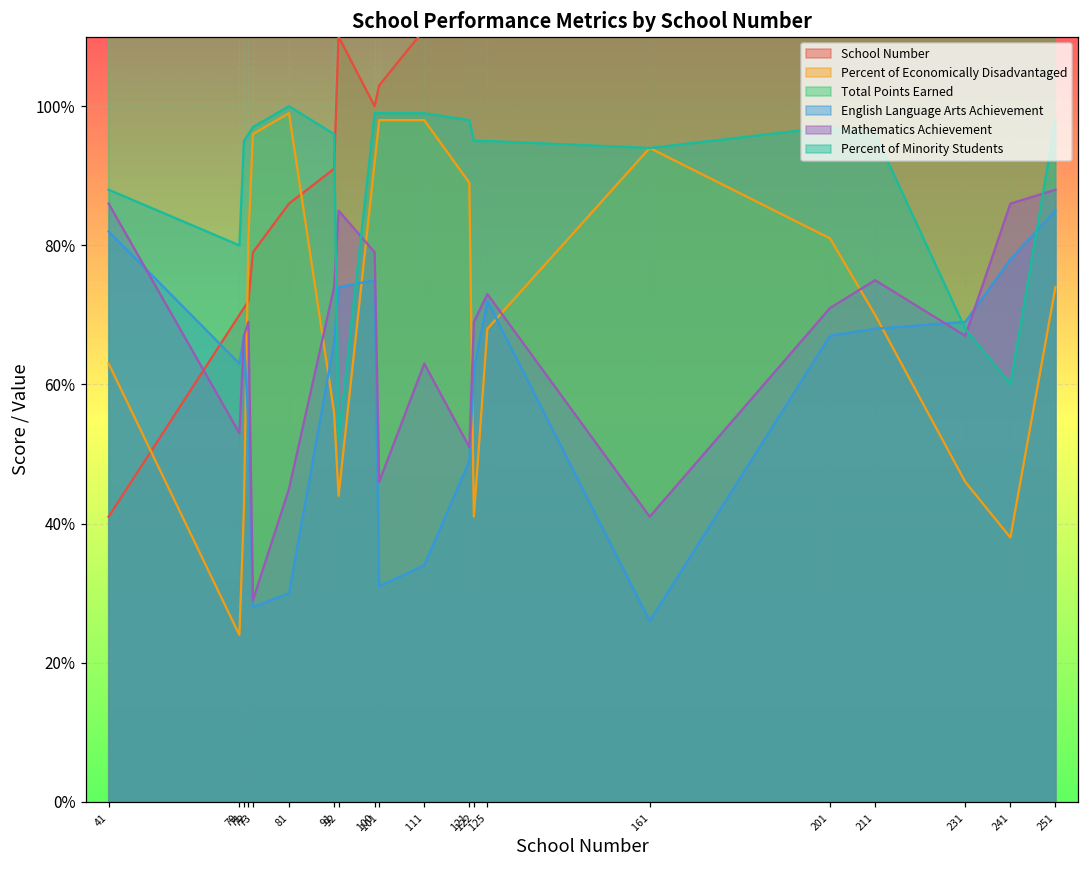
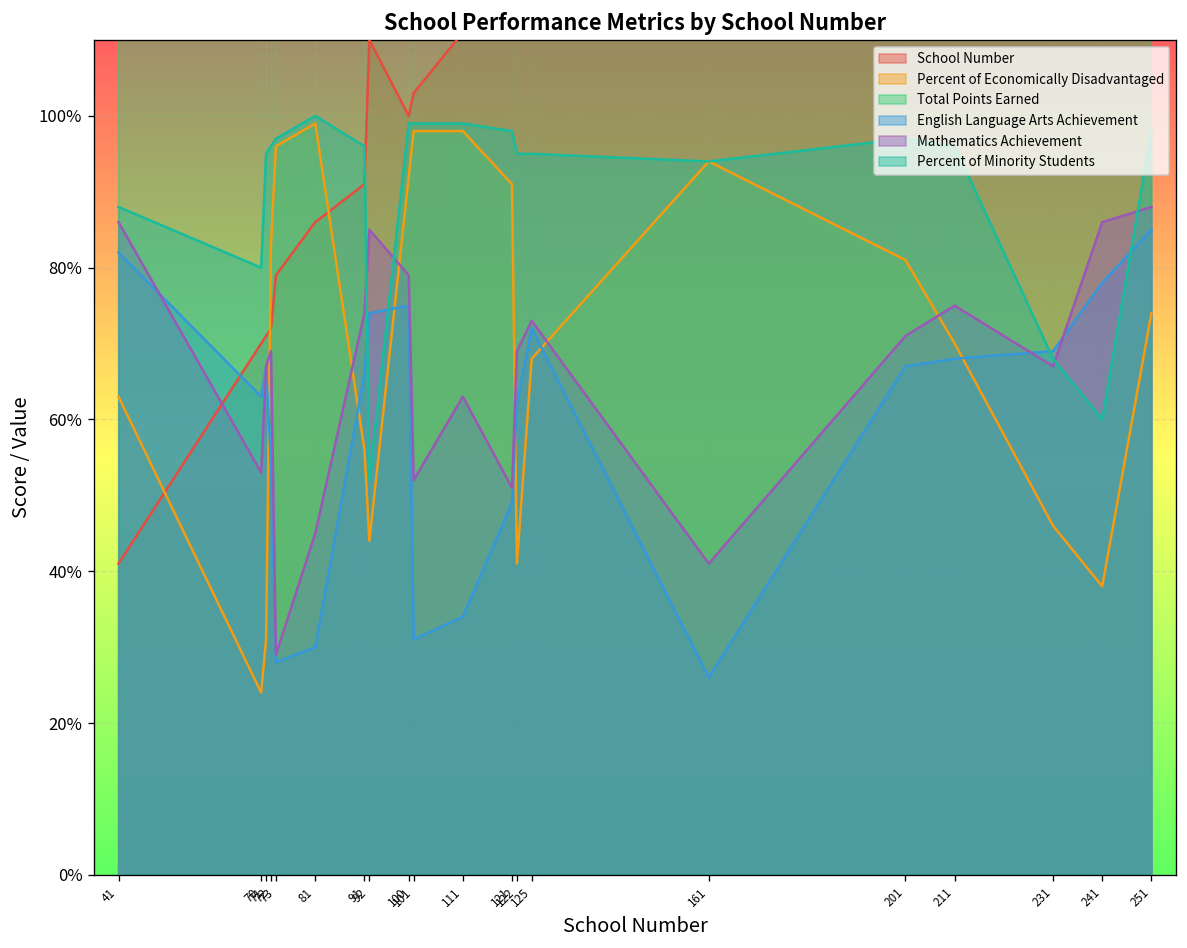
  {
    "School Number": {
      "41": "41%",
      "70": "70%",
      "71": "71%",
      "72": "72%",
      "73": "79%",
      "81": "86%",
      "91": "91%",
      "92": "110%",
      "100": "100%",
      "101": "103%"
    },
    "Percent of Economically Disadvantaged": {
      "41": "63%",
      "70": "24%",
-     "71": "42%",
-     "72": "81%",
+     "71": "31%",
+     "72": "83%",
      "73": "96%",
      "81": "99%",
      "91": "56%",
      "92": "44%",
      "100": "92%",
      "101": "98%",
      "111": "98%",
-     "121": "89%",
+     "121": "91%",
      "122": "41%",
      "125": "68%",
      "201": "81%",
      "211": "70%",
      "231": "46%",
      "241": "38%",
      "251": "74%"
    },
    "Mathematics Achievement": {
      "41": "86%",
      "70": "53%",
      "72": "69%",
      "73": "29%",
      "81": "45%",
      "91": "74%",
      "92": "85%",
      "100": "79%",
-     "101": "46%",
+     "101": "52%",
      "111": "63%",
      "121": "51%",
      "122": "69%",
      "125": "73%",
      "161": "41%",
      "201": "71%",
      "211": "75%",
      "231": "67%",
      "241": "86%",
      "251": "88%"
    }
  }
